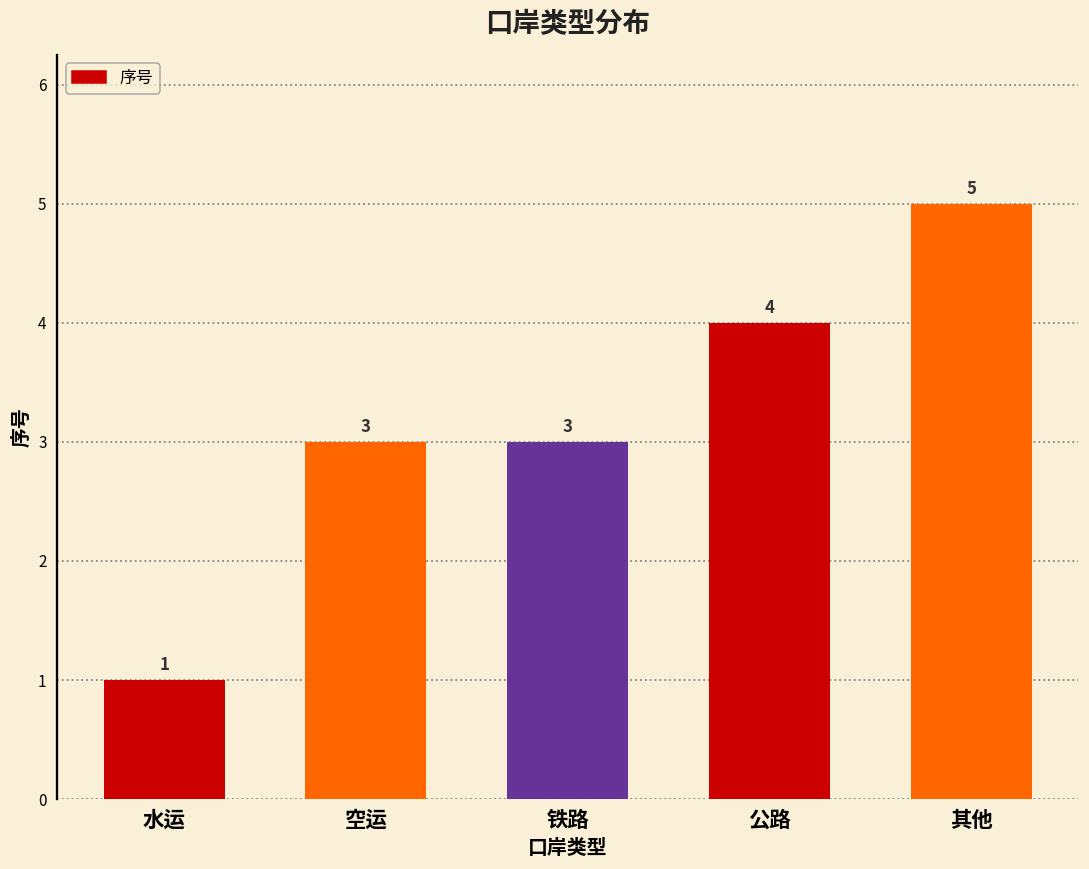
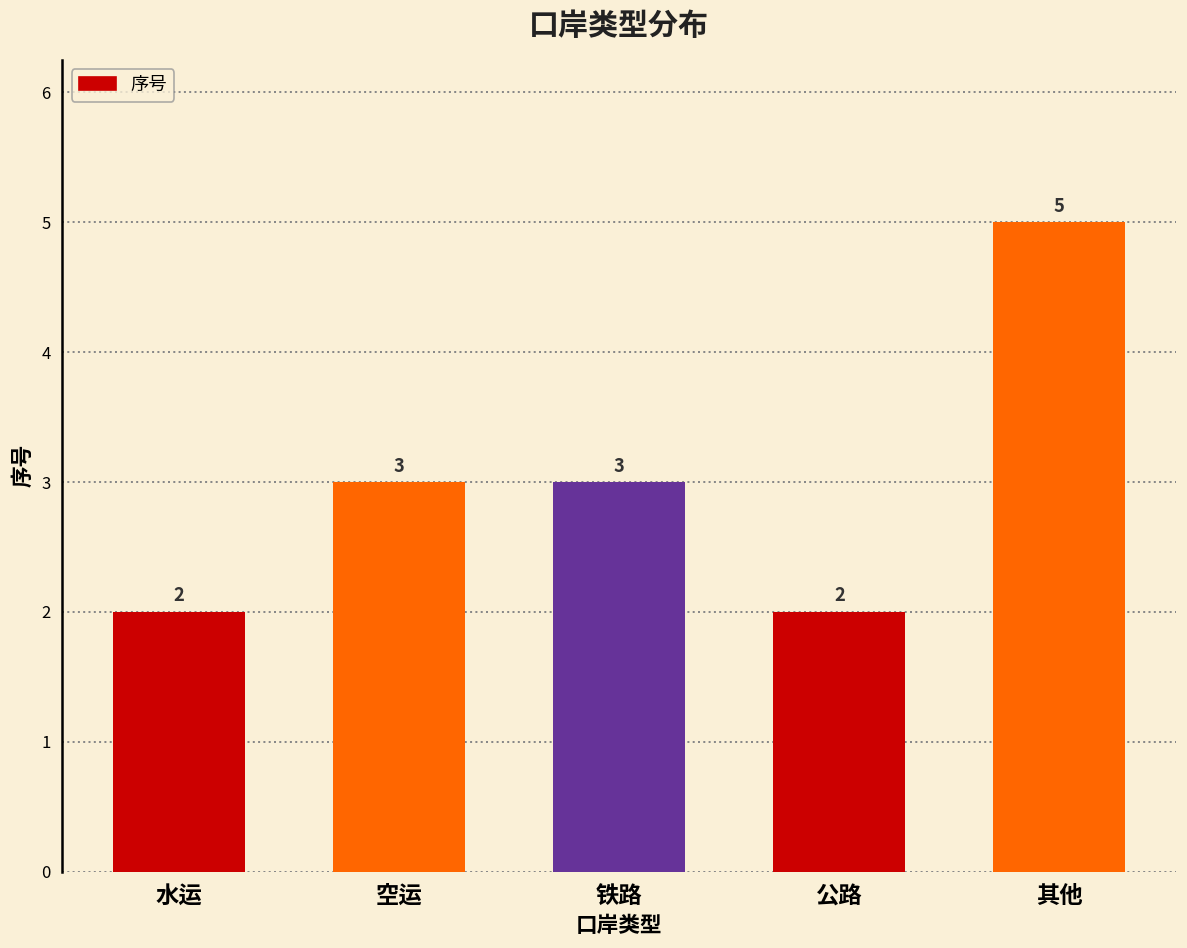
  {
-   "水运": 1,
+   "水运": 2,
    "空运": 3,
    "铁路": 3,
-   "公路": 4,
+   "公路": 2,
    "其他": 5
  }
